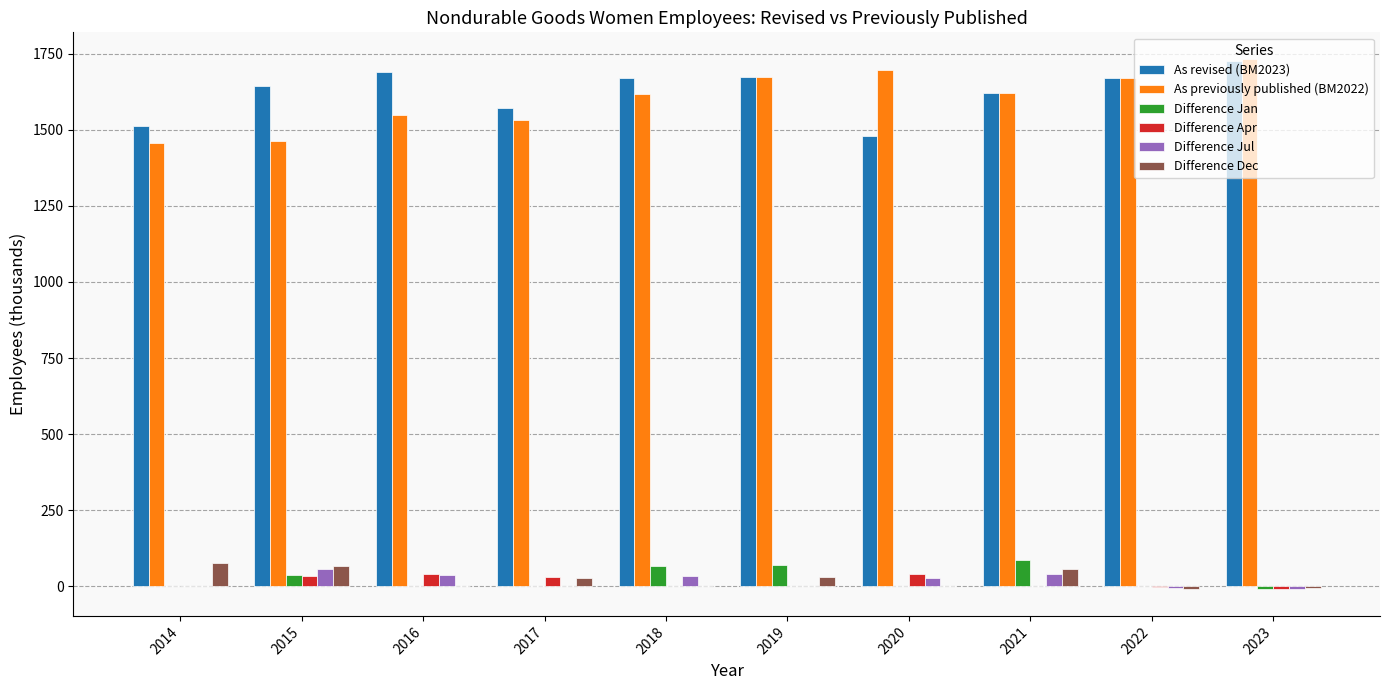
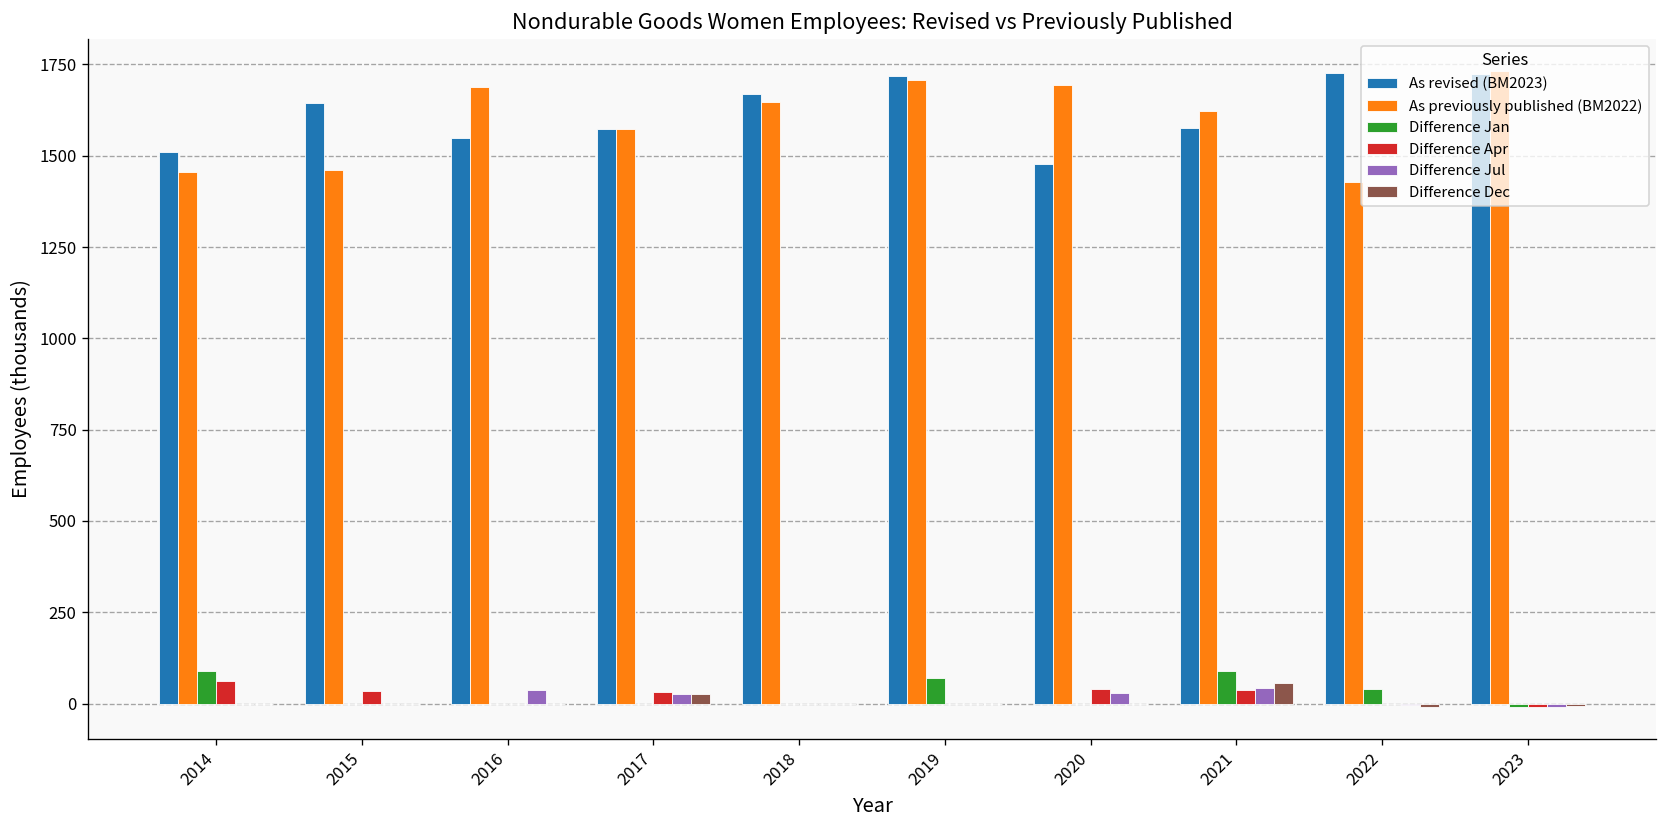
  {
    "As revised (BM2023)": {
      "2014": 1510,
      "2015": 1640,
-     "2016": 1690,
+     "2016": 1550,
      "2017": 1570,
      "2018": 1670,
-     "2019": 1680,
+     "2019": 1720,
      "2020": 1480,
-     "2021": 1620,
-     "2022": 1670
+     "2021": 1580,
+     "2022": 1730
    },
    "As previously published (BM2022)": {
      "2014": 1460,
      "2015": 1460,
-     "2016": 1550,
-     "2017": 1530,
-     "2018": 1620,
-     "2019": 1680,
+     "2016": 1690,
+     "2017": 1570,
+     "2018": 1650,
+     "2019": 1710,
      "2020": 1700,
      "2021": 1620,
-     "2022": 1670
+     "2022": 1430
    },
    "Difference Jan": {
-     "2014": 0,
-     "2015": 40,
+     "2014": 90,
+     "2015": 0,
      "2016": 0,
      "2017": 0,
-     "2018": 70,
+     "2018": 0,
      "2019": 70,
      "2020": 0,
      "2021": 90,
-     "2022": 0
+     "2022": 40
    },
    "Difference Apr": {
-     "2014": 0,
+     "2014": 60,
      "2015": 30,
-     "2016": 40,
+     "2016": 0,
      "2017": 30,
      "2018": 0,
      "2019": 0,
      "2020": 40,
-     "2021": 0,
+     "2021": 40,
      "2023": -10
    },
    "Difference Jul": {
      "2014": 0,
-     "2015": 60,
+     "2015": 0,
      "2016": 40,
-     "2017": 0,
-     "2018": 30,
+     "2017": 30,
+     "2018": 0,
      "2019": 0,
      "2020": 30,
      "2021": 40,
      "2023": -10
    },
    "Difference Dec": {
-     "2014": 80,
-     "2015": 70,
+     "2014": 0,
+     "2015": 0,
      "2016": 0,
      "2017": 30,
      "2018": 0,
-     "2019": 30,
+     "2019": 0,
      "2020": 0,
      "2021": 60
    }
  }
